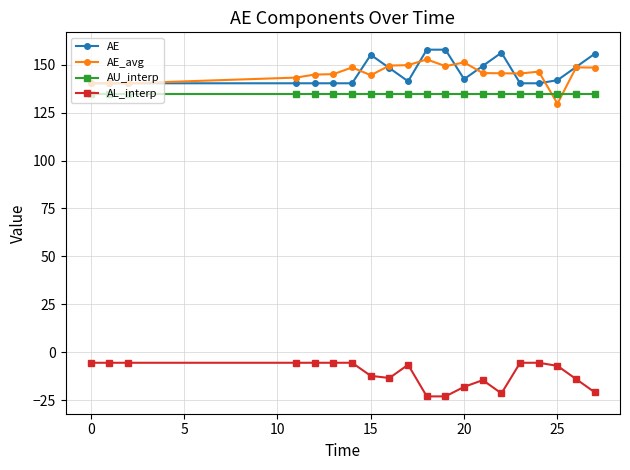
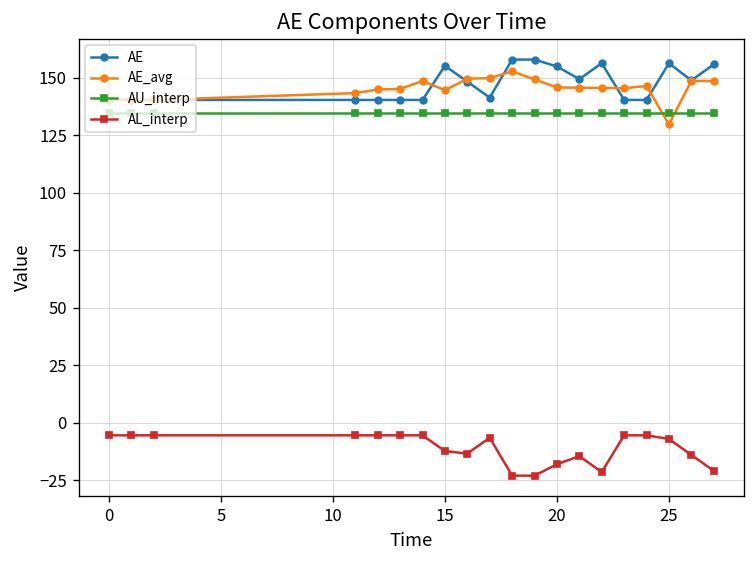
  {
    "AE": {
      "15": 155,
-     "20": 142,
-     "25": 142
+     "20": 155,
+     "25": 156
    },
    "AE_avg": {
      "15": 145,
-     "20": 151,
+     "20": 146,
      "25": 130
    },
    "AU_interp": {
      "15": 135,
      "20": 135,
      "25": 135
    },
    "AL_interp": {
      "0": -6,
      "15": -12,
      "20": -18,
      "25": -7
    }
  }
